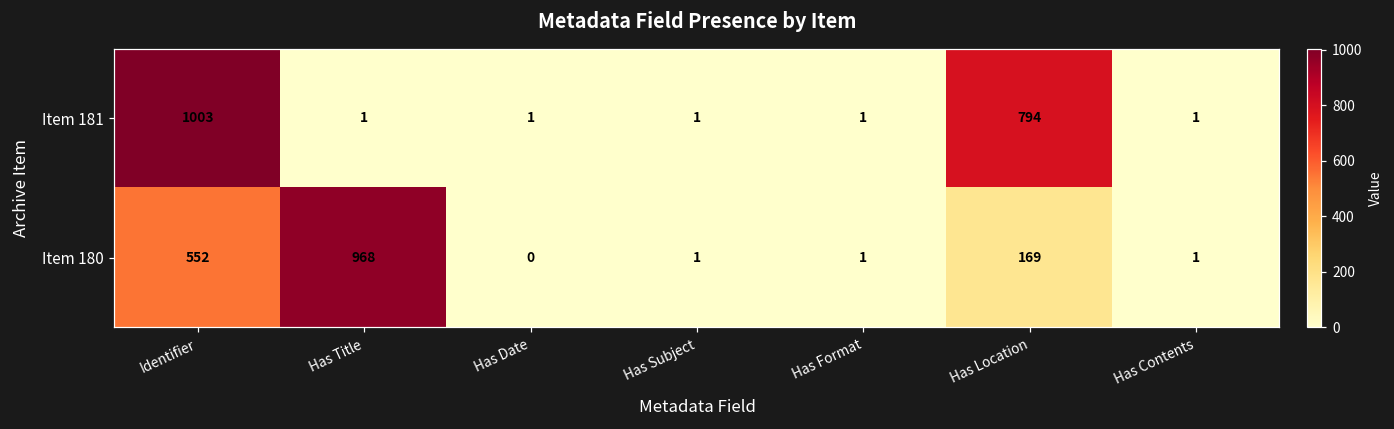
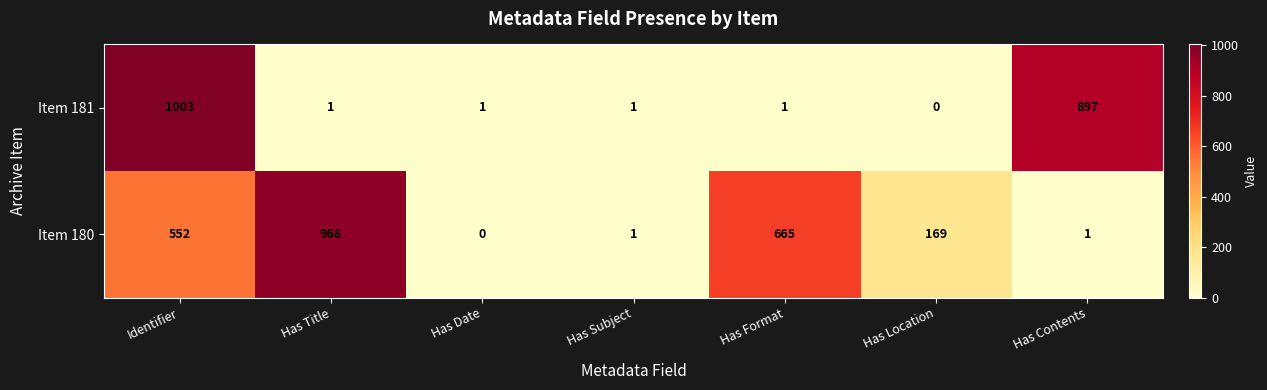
  {
    "Item 181": {
      "Identifier": 1003,
      "Has Title": 1,
      "Has Date": 1,
      "Has Subject": 1,
      "Has Format": 1,
-     "Has Location": 794,
-     "Has Contents": 1
+     "Has Location": 0,
+     "Has Contents": 897
    },
    "Item 180": {
      "Identifier": 552,
      "Has Title": 968,
      "Has Date": 0,
      "Has Subject": 1,
-     "Has Format": 1,
+     "Has Format": 665,
      "Has Location": 169,
      "Has Contents": 1
    }
  }
